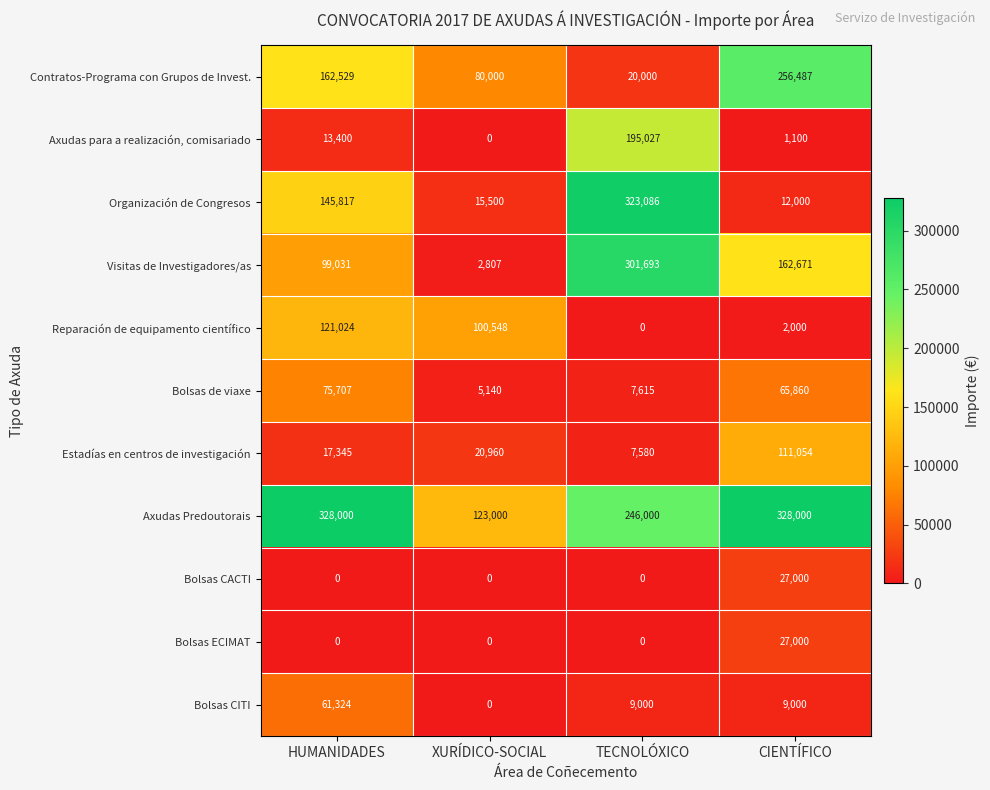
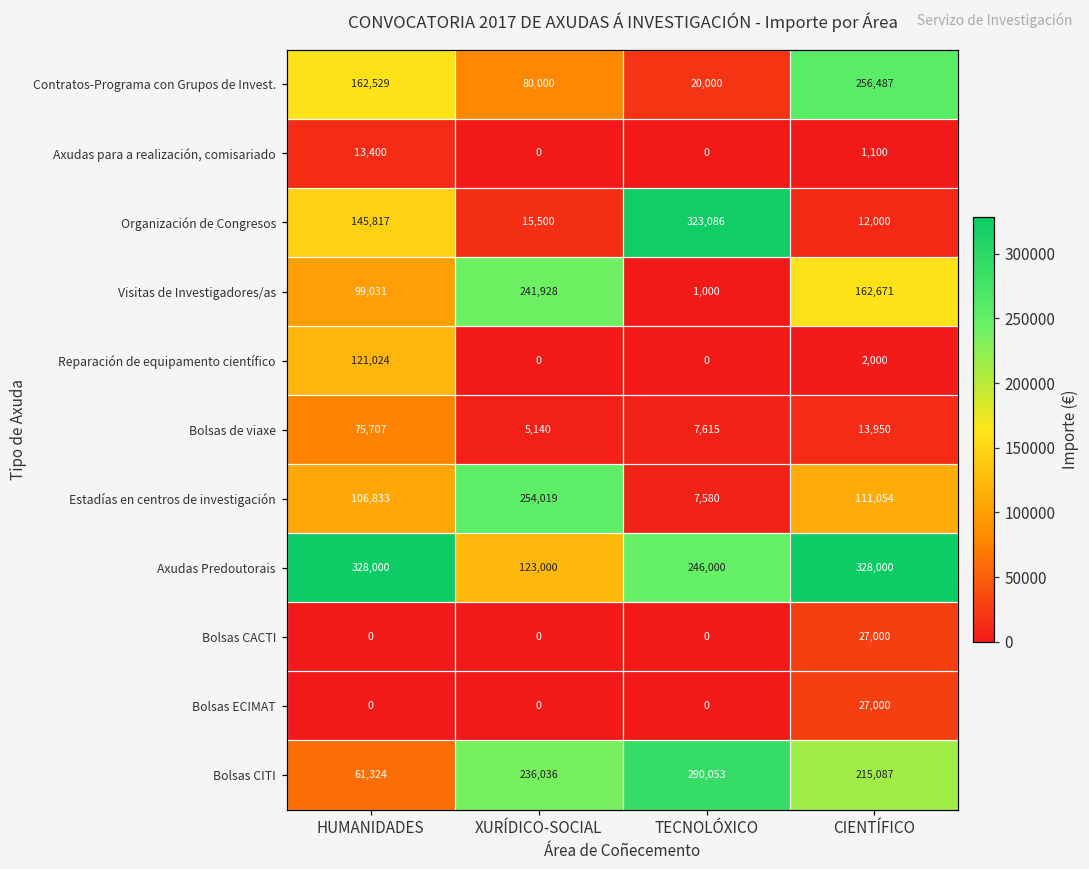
  {
    "Contratos-Programa con Grupos de Invest.": {
      "HUMANIDADES": "162,529",
      "XURÍDICO-SOCIAL": "80,000",
      "TECNOLÓXICO": "20,000",
      "CIENTÍFICO": "256,487"
    },
    "Axudas para a realización, comisariado": {
      "HUMANIDADES": "13,400",
      "XURÍDICO-SOCIAL": "0",
-     "TECNOLÓXICO": "195,027",
+     "TECNOLÓXICO": "0",
      "CIENTÍFICO": "1,100"
    },
    "Organización de Congresos": {
      "HUMANIDADES": "145,817",
      "XURÍDICO-SOCIAL": "15,500",
      "TECNOLÓXICO": "323,086",
      "CIENTÍFICO": "12,000"
    },
    "Visitas de Investigadores/as": {
      "HUMANIDADES": "99,031",
-     "XURÍDICO-SOCIAL": "2,807",
-     "TECNOLÓXICO": "301,693",
+     "XURÍDICO-SOCIAL": "241,928",
+     "TECNOLÓXICO": "1,000",
      "CIENTÍFICO": "162,671"
    },
    "Reparación de equipamento científico": {
      "HUMANIDADES": "121,024",
-     "XURÍDICO-SOCIAL": "100,548",
+     "XURÍDICO-SOCIAL": "0",
      "TECNOLÓXICO": "0",
      "CIENTÍFICO": "2,000"
    },
    "Bolsas de viaxe": {
      "HUMANIDADES": "75,707",
      "XURÍDICO-SOCIAL": "5,140",
      "TECNOLÓXICO": "7,615",
-     "CIENTÍFICO": "65,860"
+     "CIENTÍFICO": "13,950"
    },
    "Estadías en centros de investigación": {
-     "HUMANIDADES": "17,345",
-     "XURÍDICO-SOCIAL": "20,960",
+     "HUMANIDADES": "106,833",
+     "XURÍDICO-SOCIAL": "254,019",
      "TECNOLÓXICO": "7,580",
      "CIENTÍFICO": "111,054"
    },
    "Axudas Predoutorais": {
      "HUMANIDADES": "328,000",
      "XURÍDICO-SOCIAL": "123,000",
      "TECNOLÓXICO": "246,000",
      "CIENTÍFICO": "328,000"
    },
    "Bolsas CACTI": {
      "HUMANIDADES": "0",
      "XURÍDICO-SOCIAL": "0",
      "TECNOLÓXICO": "0",
      "CIENTÍFICO": "27,000"
    },
    "Bolsas ECIMAT": {
      "HUMANIDADES": "0",
      "XURÍDICO-SOCIAL": "0",
      "TECNOLÓXICO": "0",
      "CIENTÍFICO": "27,000"
    },
    "Bolsas CITI": {
      "HUMANIDADES": "61,324",
-     "XURÍDICO-SOCIAL": "0",
-     "TECNOLÓXICO": "9,000",
-     "CIENTÍFICO": "9,000"
+     "XURÍDICO-SOCIAL": "236,036",
+     "TECNOLÓXICO": "290,053",
+     "CIENTÍFICO": "215,087"
    }
  }
